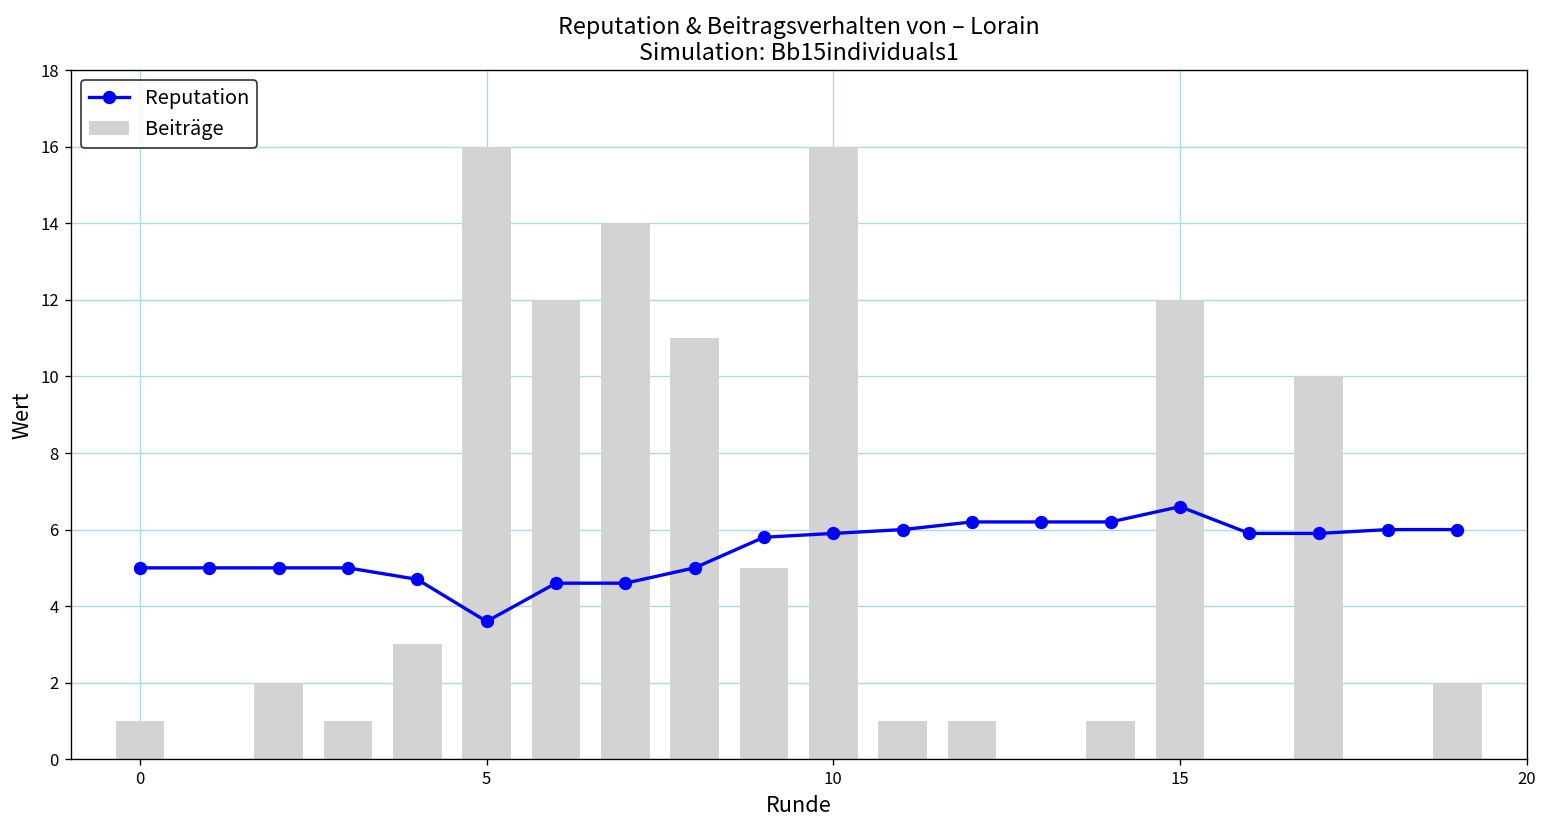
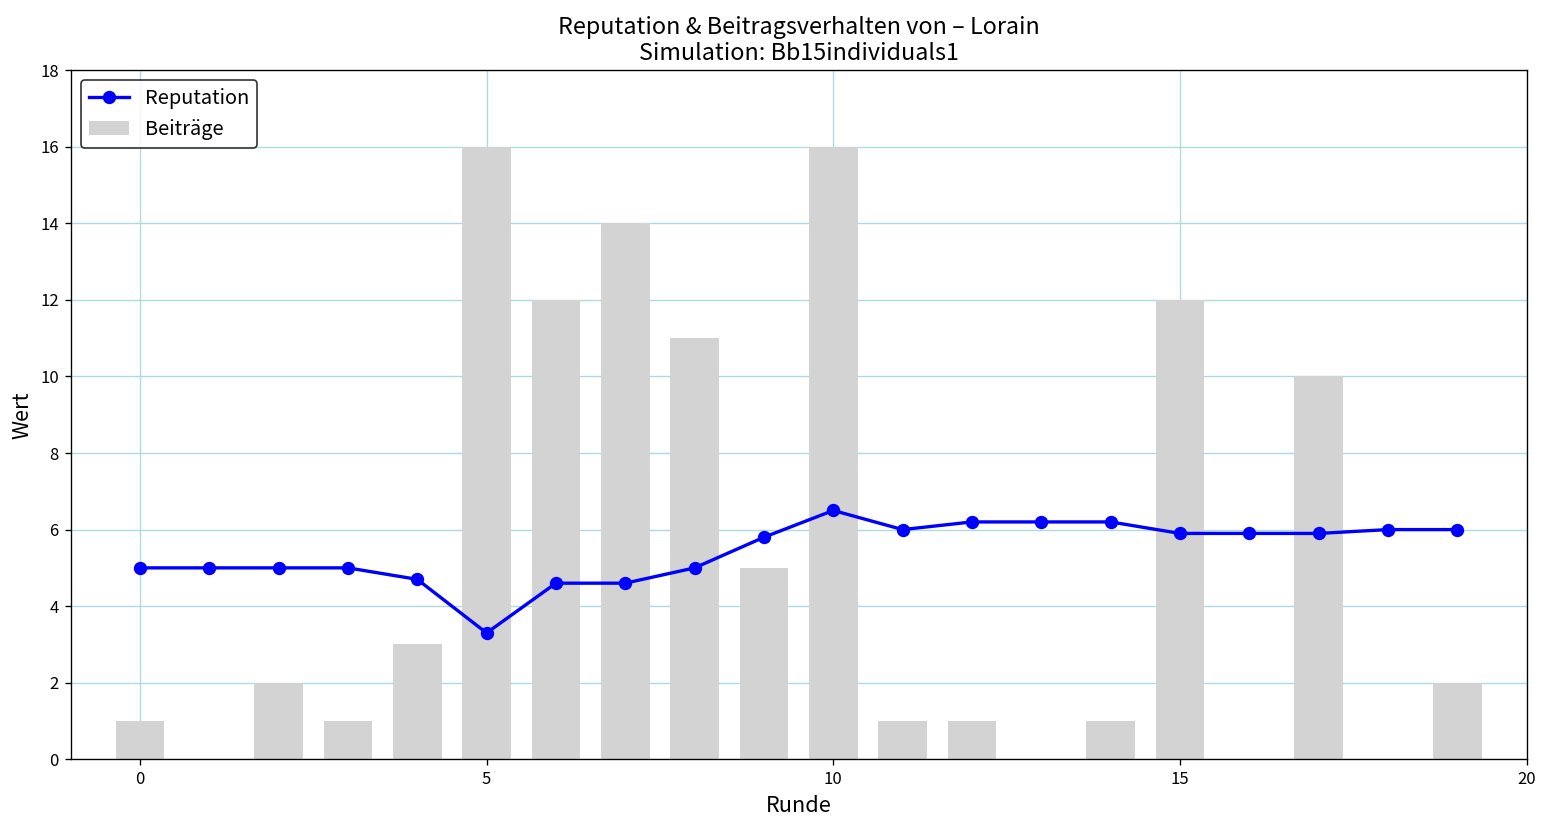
  {
    "Reputation": {
      "0": 5.0,
-     "5": 3.6,
-     "10": 5.9,
-     "15": 6.6
+     "5": 3.3,
+     "10": 6.5,
+     "15": 5.9
    },
    "Beiträge": {
      "0": 1.0,
      "5": 16.0,
      "10": 16.0,
      "15": 12.0
    }
  }
